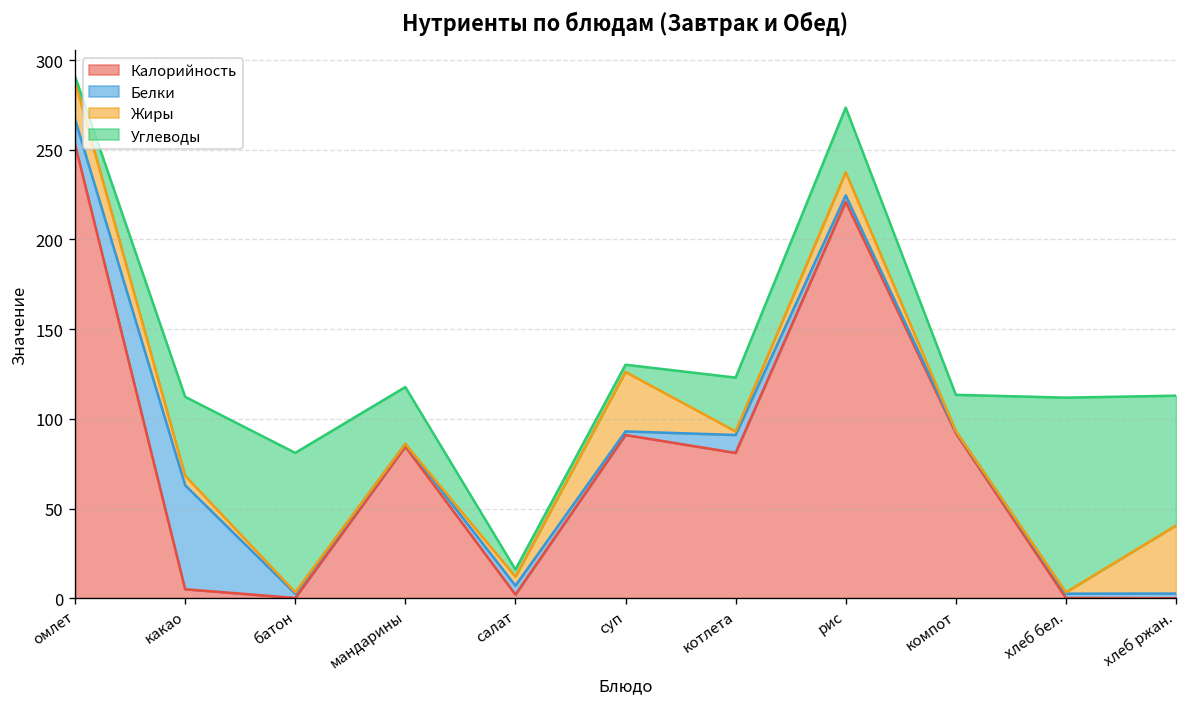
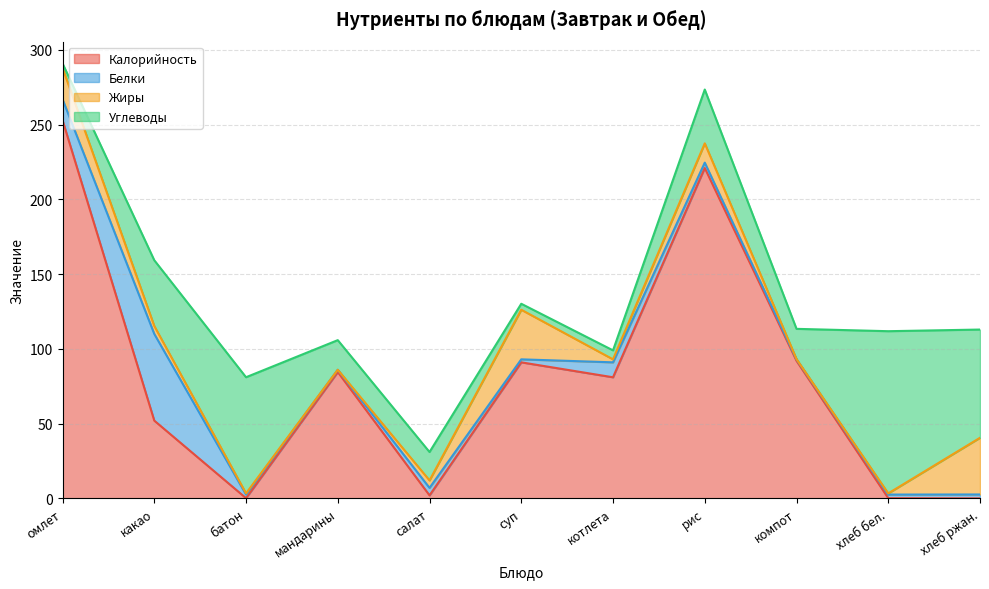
  {
    "Калорийность": {
      "омлет": 253,
-     "какао": 5,
+     "какао": 52,
      "батон": 0,
      "салат": 2,
      "суп": 91,
      "котлета": 81,
      "рис": 221,
      "хлеб бел.": 0,
      "хлеб ржан.": 0
    },
    "Белки": {
      "омлет": 14,
      "какао": 58,
      "салат": 5,
      "суп": 2,
      "котлета": 10,
      "рис": 4,
      "хлеб ржан.": 3
    },
    "Жиры": {
      "омлет": 21,
      "какао": 5,
      "салат": 5,
      "суп": 33,
      "котлета": 2,
      "рис": 13,
      "хлеб ржан.": 38
    },
    "Углеводы": {
      "омлет": 3,
      "какао": 44,
      "батон": 78,
-     "мандарины": 32,
-     "салат": 4,
+     "мандарины": 20,
+     "салат": 19,
      "суп": 4,
-     "котлета": 30,
+     "котлета": 6,
      "рис": 36,
      "компот": 20,
      "хлеб бел.": 109,
      "хлеб ржан.": 72
    }
  }
